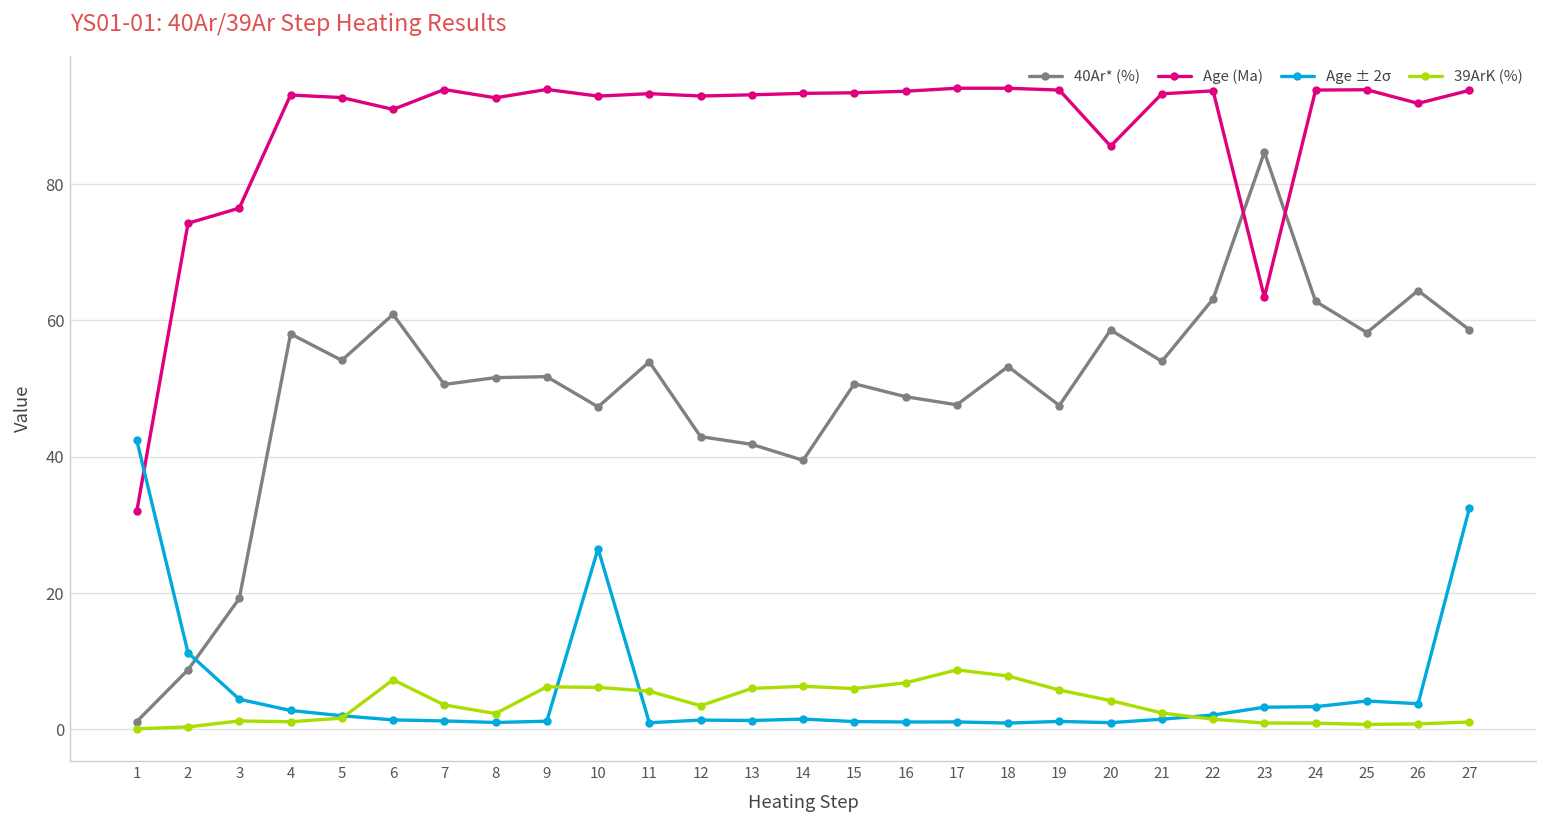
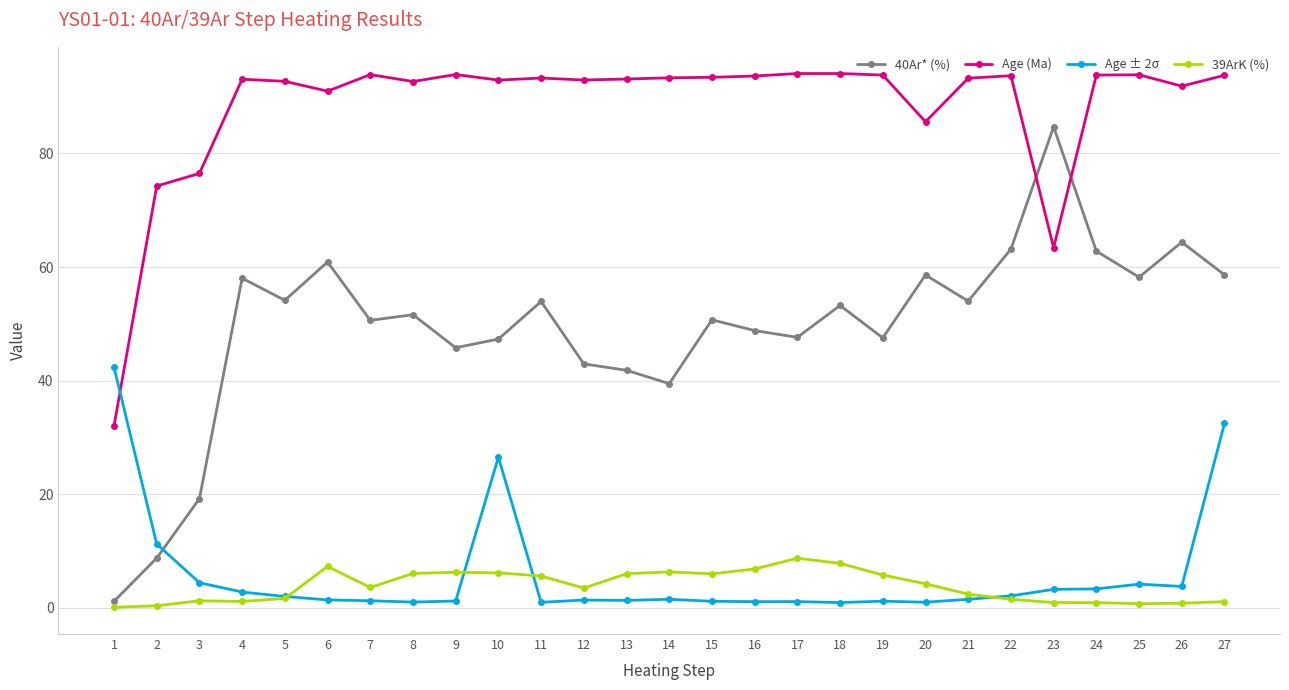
  {
    "40Ar* (%)": {
      "1": 1,
      "2": 9,
      "3": 19,
      "4": 58,
      "5": 54,
      "6": 61,
      "7": 51,
      "8": 52,
-     "9": 52,
+     "9": 46,
      "10": 47,
      "11": 54,
      "12": 43,
      "13": 42,
      "14": 39,
      "15": 51,
      "16": 49,
      "17": 48,
      "18": 53,
      "19": 48,
      "20": 59,
      "21": 54,
      "22": 63,
      "23": 85,
      "24": 63,
      "25": 58,
      "26": 64,
      "27": 59
    },
    "Age (Ma)": {
      "1": 32,
      "2": 74,
      "3": 76,
      "4": 93,
      "5": 93,
      "6": 91,
      "7": 94,
      "8": 93,
      "9": 94,
      "10": 93,
      "11": 93,
      "12": 93,
      "13": 93,
      "14": 93,
      "15": 93,
      "16": 94,
      "17": 94,
      "18": 94,
      "19": 94,
      "20": 86,
      "21": 93,
      "22": 94,
      "23": 63,
      "24": 94,
      "25": 94,
      "26": 92,
      "27": 94
    },
    "Age ± 2σ": {
      "1": 42,
      "2": 11,
      "3": 4,
      "4": 3,
      "6": 1,
      "7": 1,
      "8": 1,
      "9": 1,
      "10": 27,
      "11": 1,
      "12": 1,
      "13": 1,
      "14": 2,
      "15": 1,
      "16": 1,
      "17": 1,
      "18": 1,
      "19": 1,
      "20": 1,
      "21": 2,
      "22": 2,
      "23": 3,
      "24": 3,
      "25": 4,
      "26": 4,
      "27": 32
    },
    "39ArK (%)": {
      "1": 0,
      "2": 0,
      "3": 1,
      "4": 1,
      "6": 7,
      "7": 4,
-     "8": 2,
+     "8": 6,
      "9": 6,
      "10": 6,
      "11": 6,
      "12": 3,
      "13": 6,
      "14": 6,
      "15": 6,
      "16": 7,
      "17": 9,
      "18": 8,
      "19": 6,
      "20": 4,
      "21": 2,
      "22": 1,
      "23": 1,
      "24": 1,
      "25": 1,
      "26": 1,
      "27": 1
    }
  }
